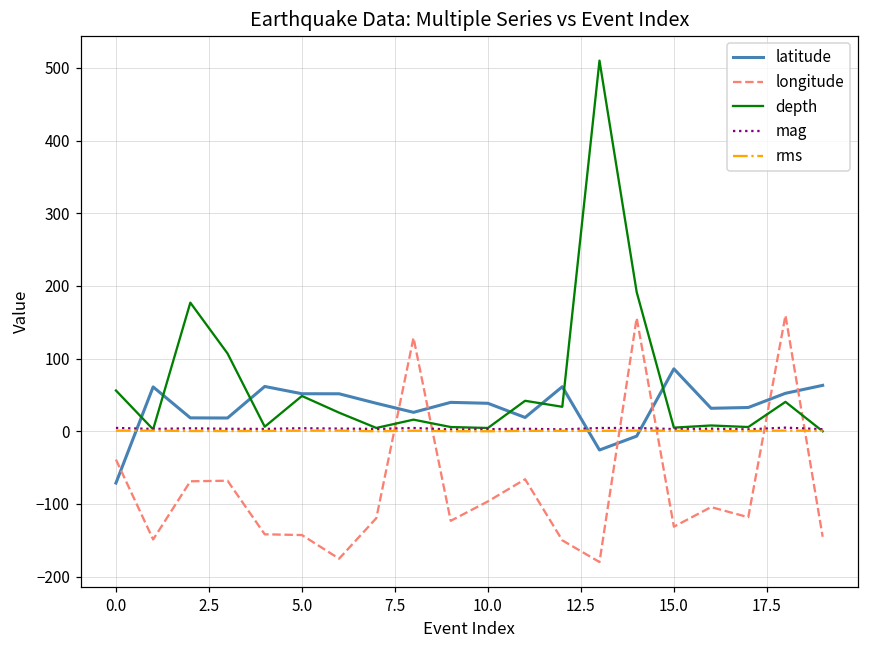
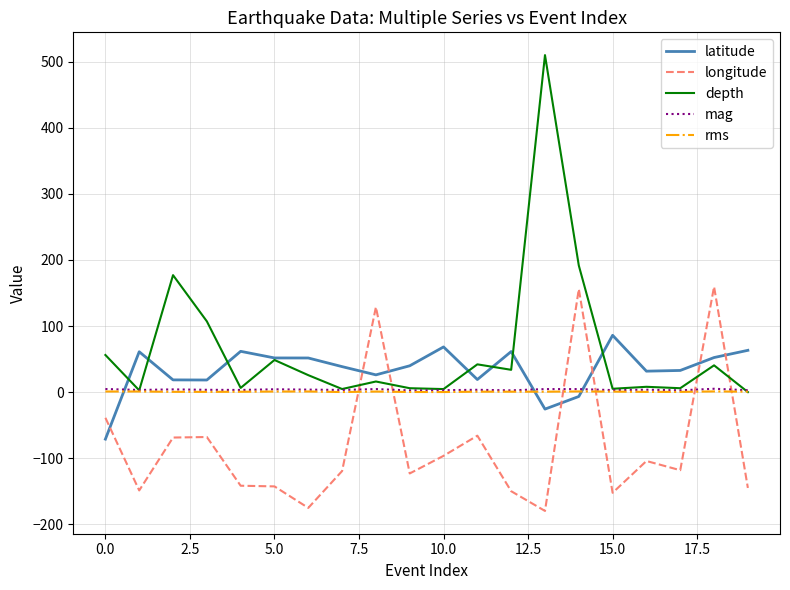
  {
    "latitude": {
      "0.0": -70,
-     "10.0": 40,
+     "10.0": 70,
      "15.0": 90
    },
    "longitude": {
      "0.0": -40,
      "5.0": -140,
      "10.0": -100,
-     "15.0": -130
+     "15.0": -150
    },
    "depth": {
      "0.0": 60
    }
  }
